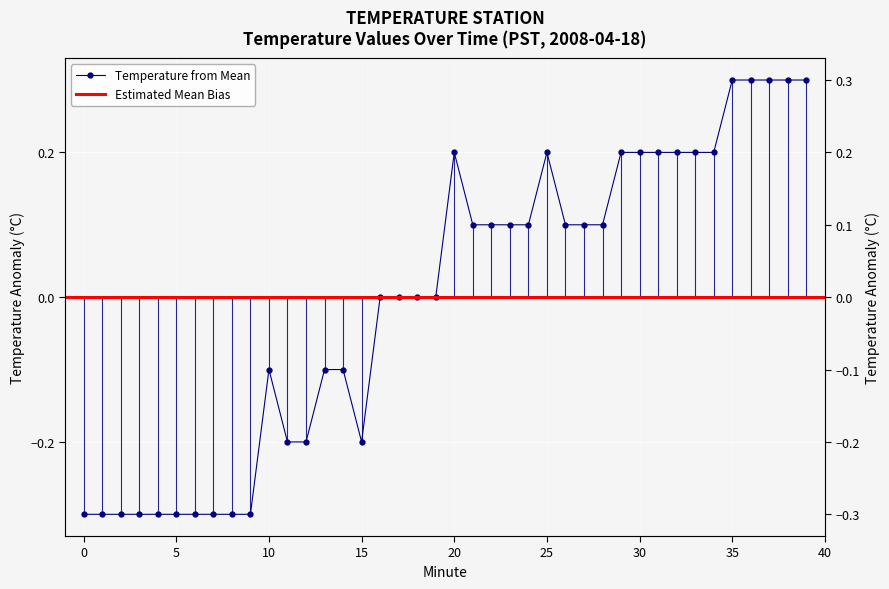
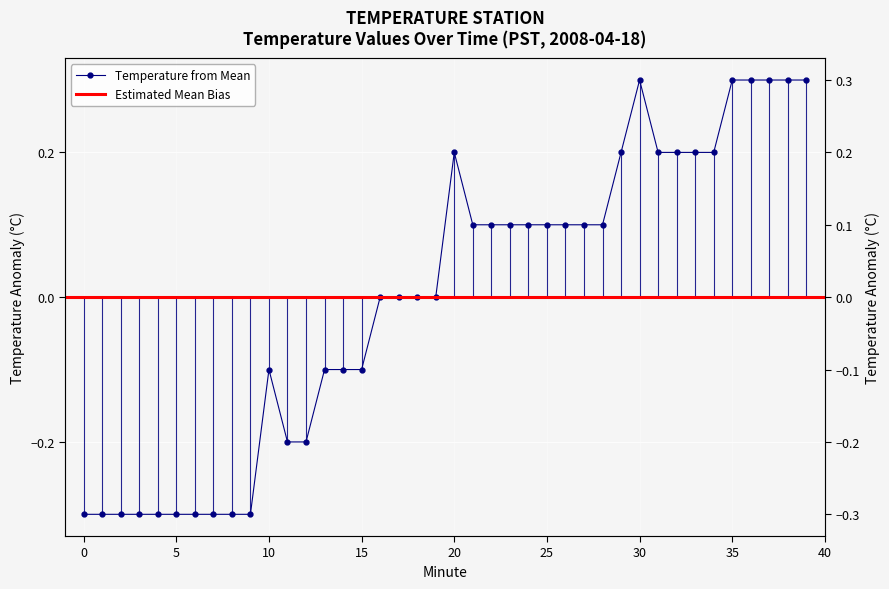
  {
    "0": -0.30,
    "5": -0.30,
    "10": -0.10,
-   "15": -0.20,
+   "15": -0.10,
    "20": 0.20,
-   "25": 0.20,
-   "30": 0.20,
+   "25": 0.10,
+   "30": 0.30,
    "35": 0.30
  }
